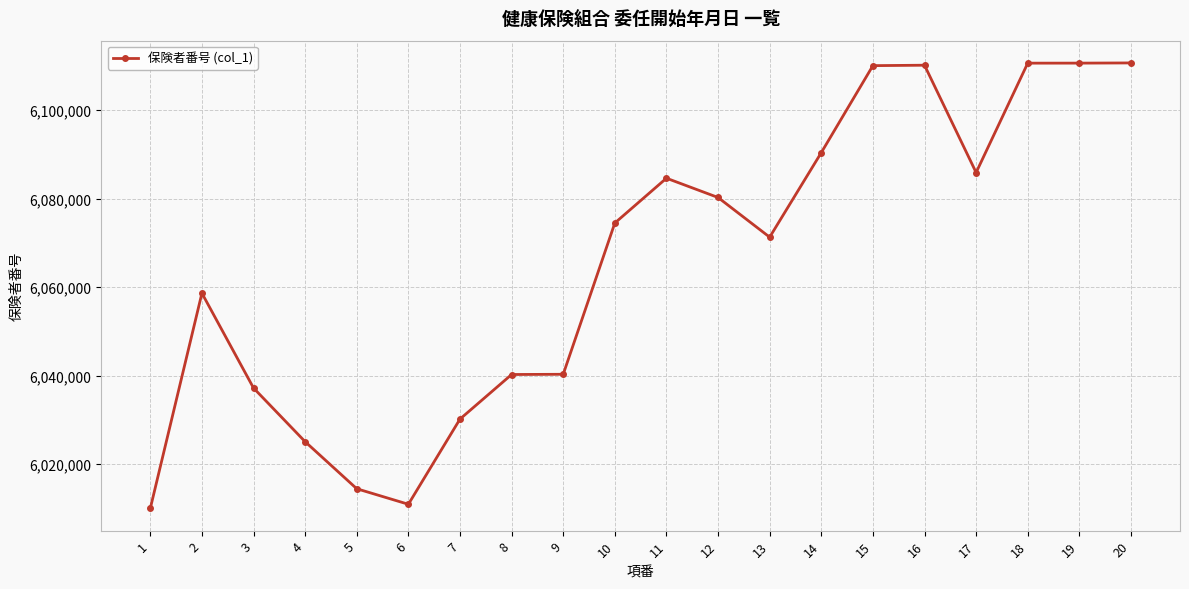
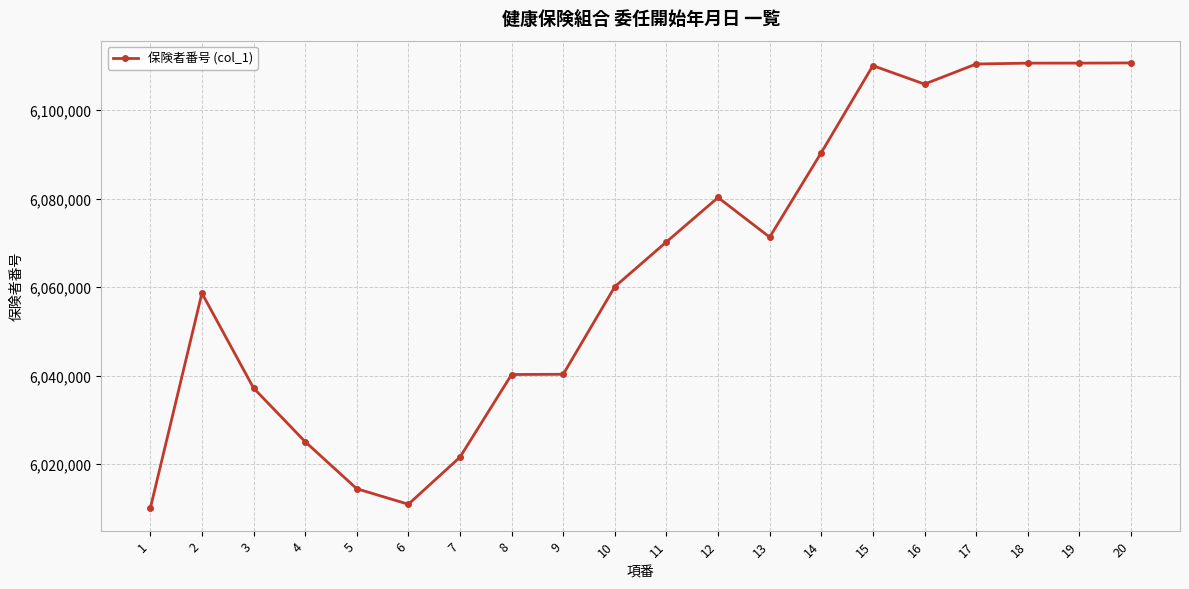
  {
    "1": "6,010,000",
    "2": "6,059,000",
    "3": "6,037,000",
    "4": "6,025,000",
    "5": "6,014,000",
    "6": "6,011,000",
-   "7": "6,030,000",
+   "7": "6,022,000",
    "8": "6,040,000",
    "9": "6,040,000",
-   "10": "6,075,000",
-   "11": "6,085,000",
+   "10": "6,060,000",
+   "11": "6,070,000",
    "12": "6,080,000",
    "13": "6,071,000",
    "14": "6,090,000",
    "15": "6,110,000",
-   "16": "6,110,000",
-   "17": "6,086,000",
+   "16": "6,106,000",
+   "17": "6,110,000",
    "18": "6,111,000",
    "19": "6,111,000",
    "20": "6,111,000"
  }
